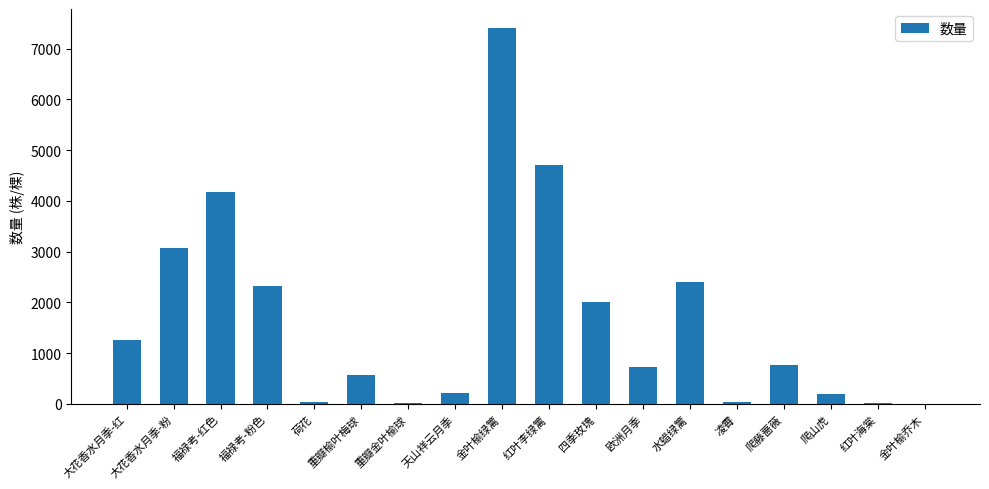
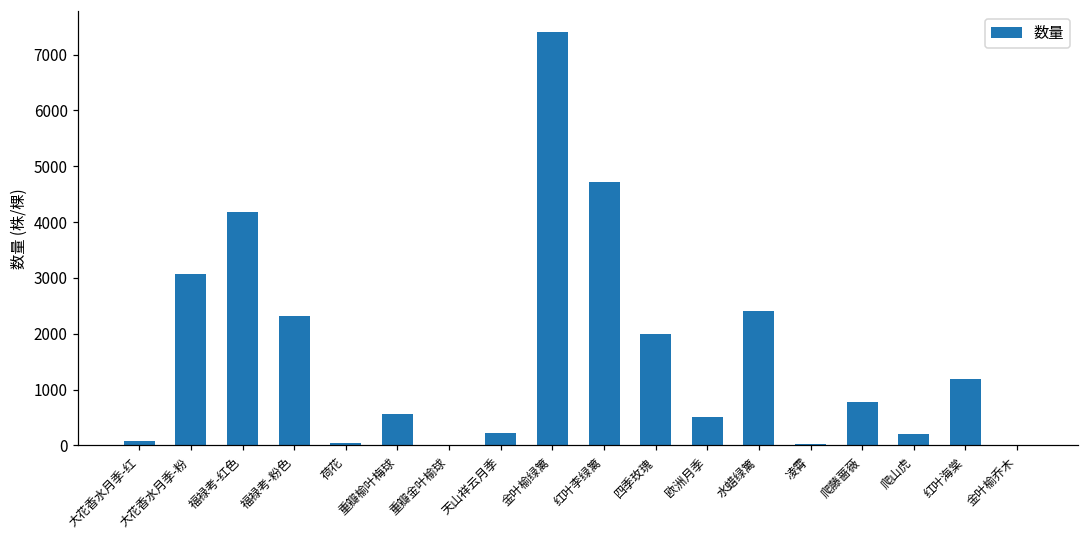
  {
-   "大花香水月季-红": 1300,
+   "大花香水月季-红": 100,
    "大花香水月季-粉": 3100,
    "福禄考-红色": 4200,
    "福禄考-粉色": 2300,
    "重瓣榆叶梅球": 600,
    "天山祥云月季": 200,
    "金叶榆绿篱": 7400,
    "红叶李绿篱": 4700,
    "四季玫瑰": 2000,
-   "欧洲月季": 700,
+   "欧洲月季": 500,
    "水蜡绿篱": 2400,
    "爬藤蔷薇": 800,
    "爬山虎": 200,
-   "红叶海棠": 0
+   "红叶海棠": 1200
  }
